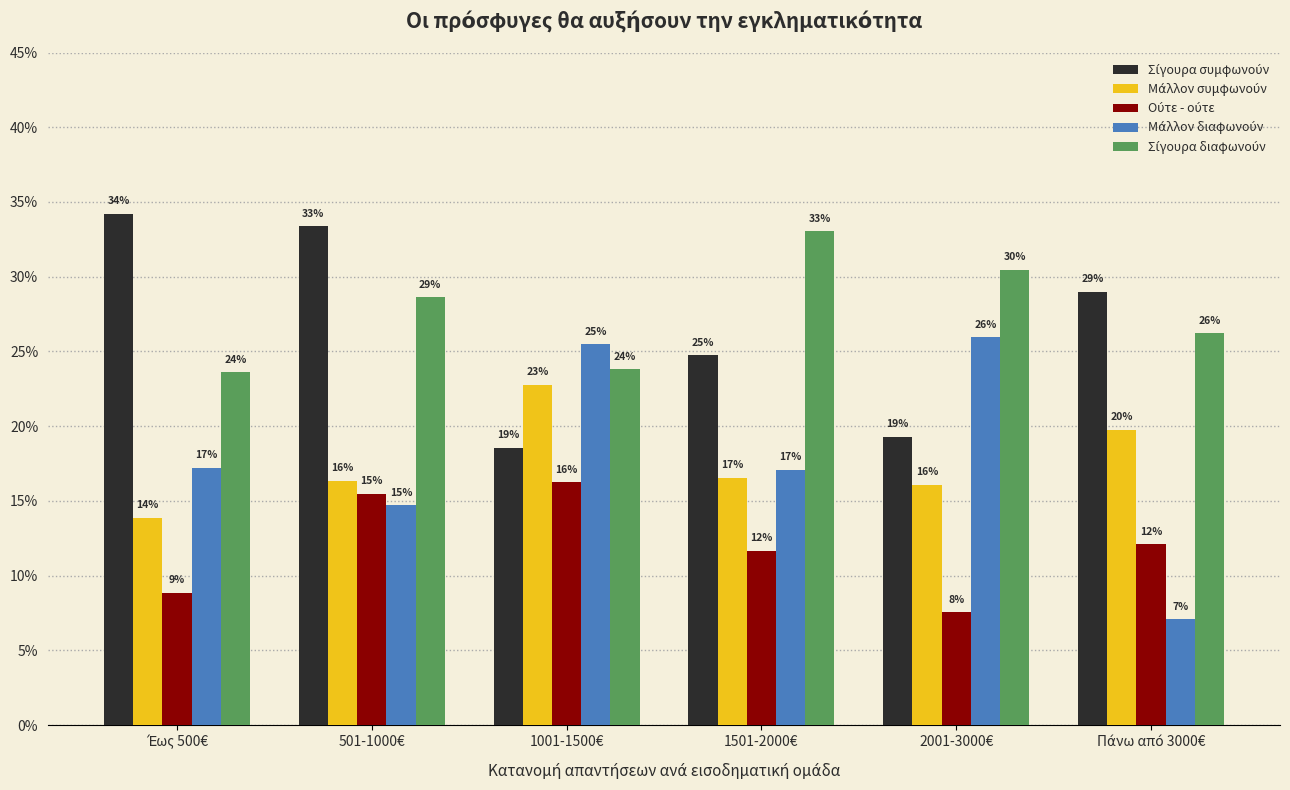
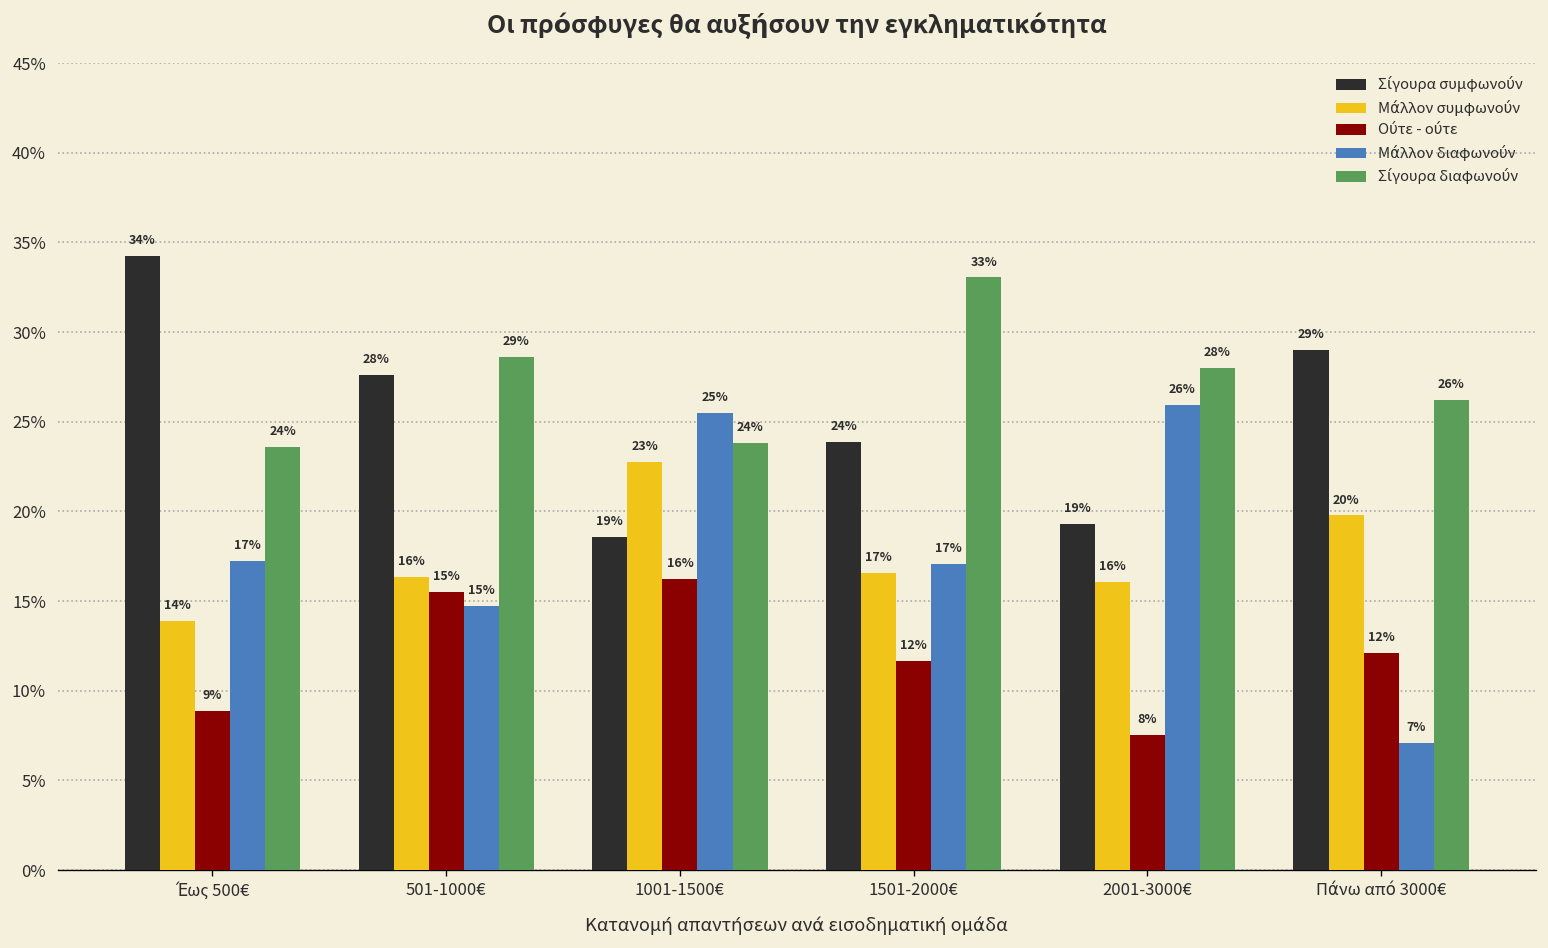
  {
    "Σίγουρα συμφωνούν": {
      "Έως 500€": "34%",
-     "501-1000€": "33%",
+     "501-1000€": "28%",
      "1001-1500€": "19%",
-     "1501-2000€": "25%",
+     "1501-2000€": "24%",
      "2001-3000€": "19%",
      "Πάνω από 3000€": "29%"
    },
    "Μάλλον συμφωνούν": {
      "Έως 500€": "14%",
      "501-1000€": "16%",
      "1001-1500€": "23%",
      "1501-2000€": "17%",
      "2001-3000€": "16%",
      "Πάνω από 3000€": "20%"
    },
    "Ούτε - ούτε": {
      "Έως 500€": "9%",
      "501-1000€": "15%",
      "1001-1500€": "16%",
      "1501-2000€": "12%",
      "2001-3000€": "8%",
      "Πάνω από 3000€": "12%"
    },
    "Μάλλον διαφωνούν": {
      "Έως 500€": "17%",
      "501-1000€": "15%",
      "1001-1500€": "25%",
      "1501-2000€": "17%",
      "2001-3000€": "26%",
      "Πάνω από 3000€": "7%"
    },
    "Σίγουρα διαφωνούν": {
      "Έως 500€": "24%",
      "501-1000€": "29%",
      "1001-1500€": "24%",
      "1501-2000€": "33%",
-     "2001-3000€": "30%",
+     "2001-3000€": "28%",
      "Πάνω από 3000€": "26%"
    }
  }
